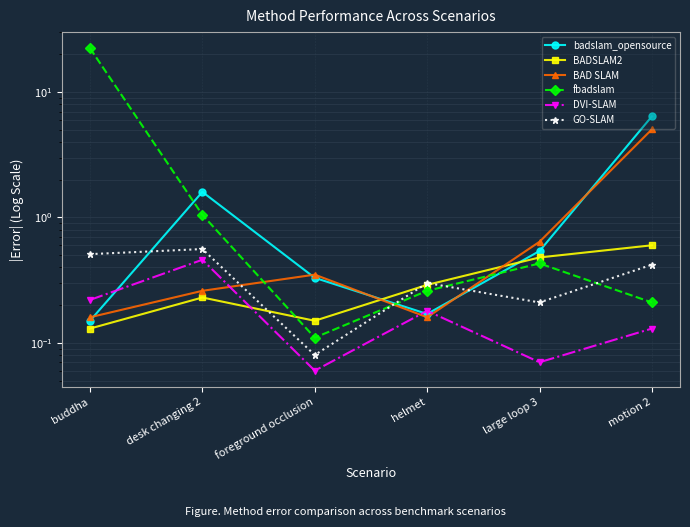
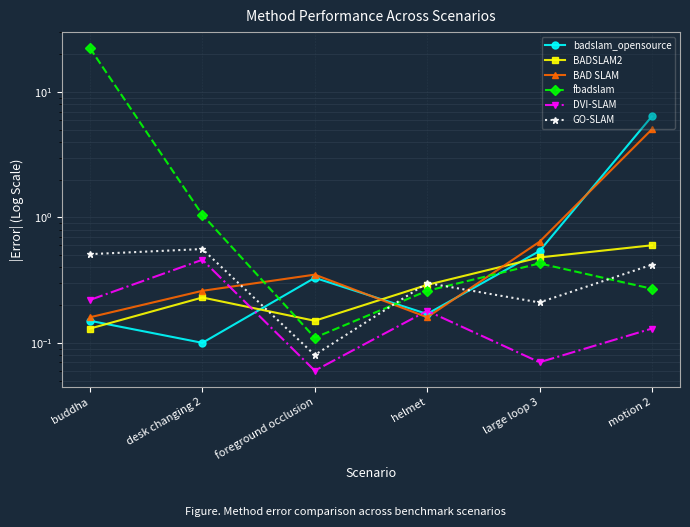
  {
    "badslam_opensource": {
      "buddha": 0.15,
-     "desk changing 2": 1.6,
+     "desk changing 2": 0.1,
      "foreground occlusion": 0.33,
      "helmet": 0.17,
      "large loop 3": 0.54
    },
    "BADSLAM2": {
      "buddha": 0.13,
      "desk changing 2": 0.23,
      "foreground occlusion": 0.15,
      "large loop 3": 0.48,
      "motion 2": 0.6
    },
    "BAD SLAM": {
      "buddha": 0.16,
      "desk changing 2": 0.26,
      "foreground occlusion": 0.35,
      "helmet": 0.16,
      "large loop 3": 0.6,
      "motion 2": 5.1
    },
    "fbadslam": {
      "buddha": 22,
      "desk changing 2": 1.1,
      "foreground occlusion": 0.11,
      "helmet": 0.26,
      "large loop 3": 0.43,
-     "motion 2": 0.21
+     "motion 2": 0.27
    },
    "DVI-SLAM": {
      "buddha": 0.22,
      "desk changing 2": 0.46,
      "foreground occlusion": 0.06,
      "helmet": 0.18,
      "large loop 3": 0.07,
      "motion 2": 0.13
    },
    "GO-SLAM": {
      "buddha": 0.51,
      "desk changing 2": 0.6,
      "foreground occlusion": 0.08,
      "large loop 3": 0.21,
      "motion 2": 0.42
    }
  }
